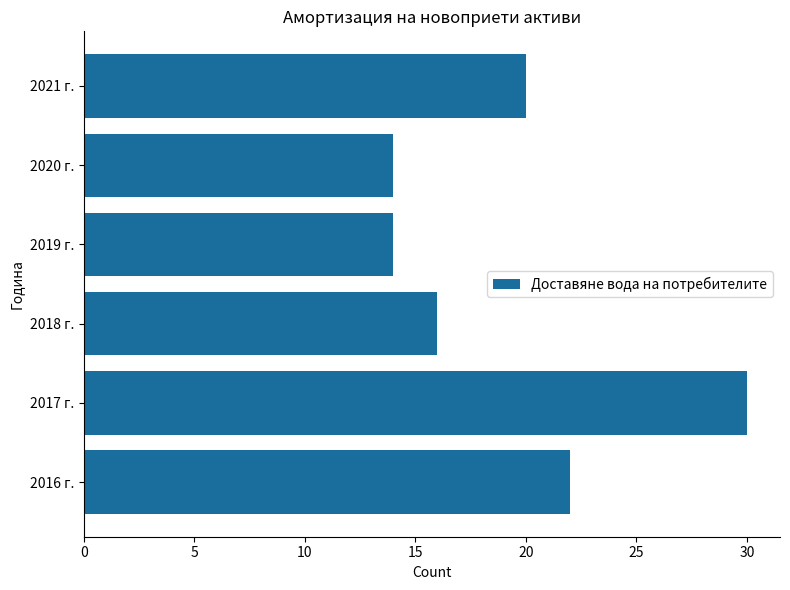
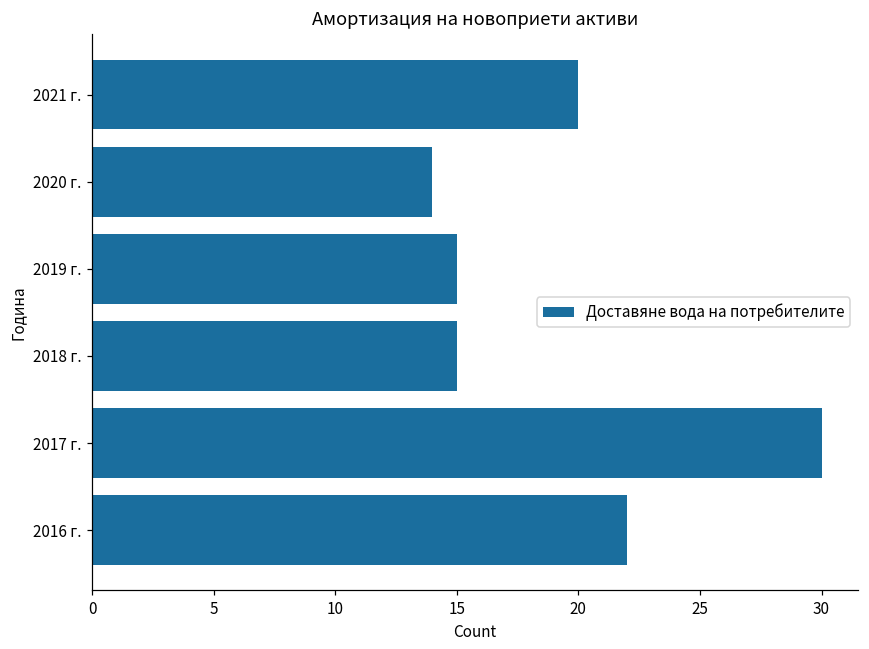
  {
    "2021 г.": 20,
    "2020 г.": 14,
-   "2019 г.": 14,
-   "2018 г.": 16,
+   "2019 г.": 15,
+   "2018 г.": 15,
    "2017 г.": 30,
    "2016 г.": 22
  }
